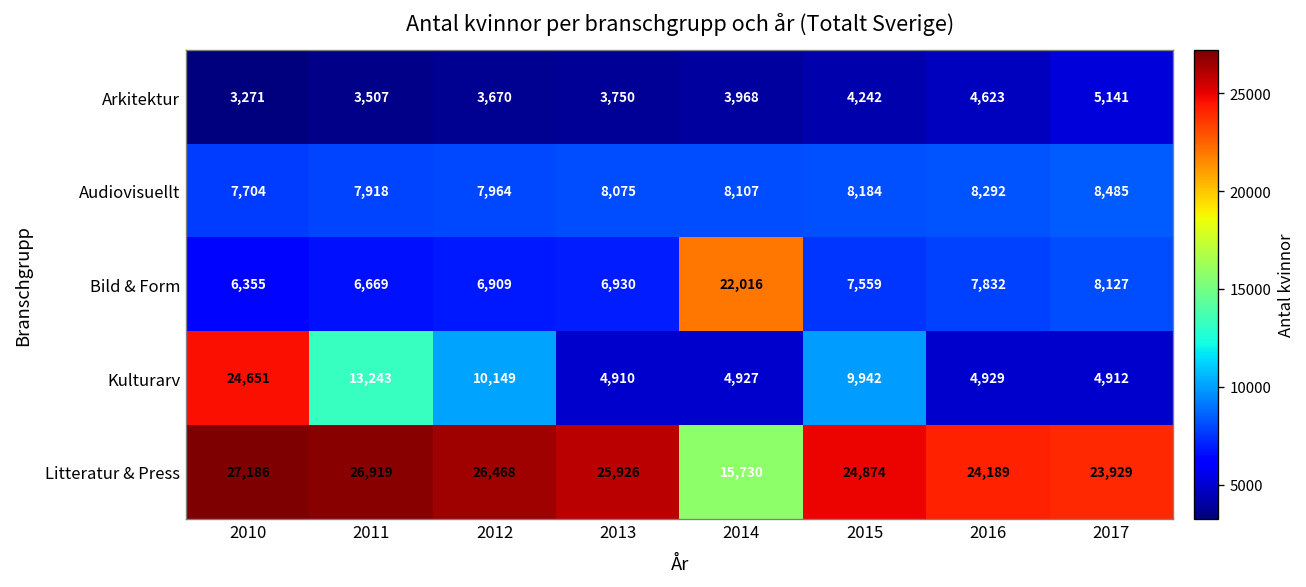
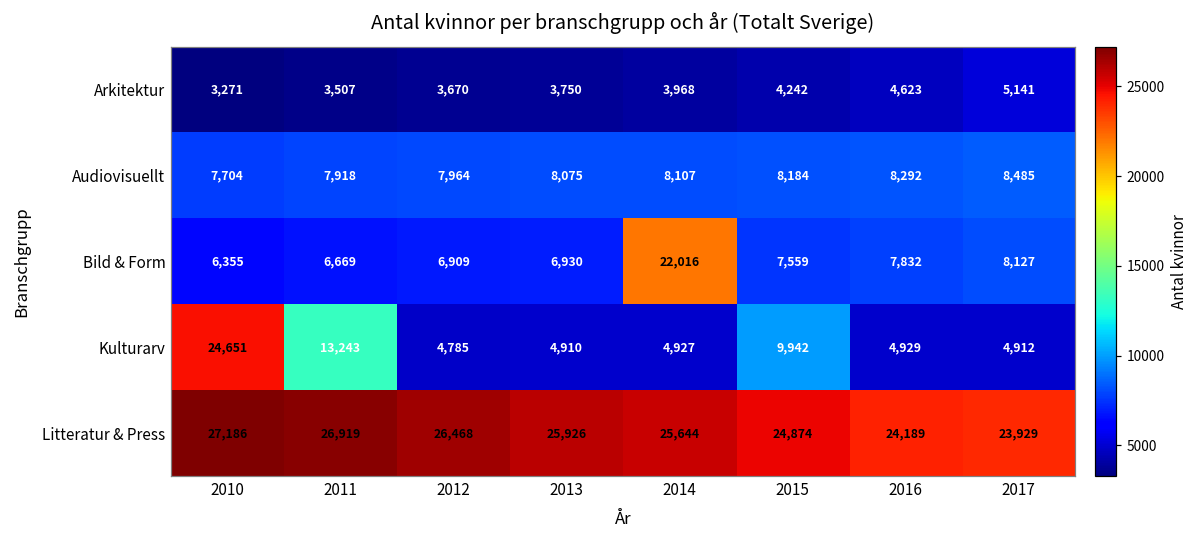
  {
    "Arkitektur": {
      "2010": "3,271",
      "2011": "3,507",
      "2012": "3,670",
      "2013": "3,750",
      "2014": "3,968",
      "2015": "4,242",
      "2016": "4,623",
      "2017": "5,141"
    },
    "Audiovisuellt": {
      "2010": "7,704",
      "2011": "7,918",
      "2012": "7,964",
      "2013": "8,075",
      "2014": "8,107",
      "2015": "8,184",
      "2016": "8,292",
      "2017": "8,485"
    },
    "Bild & Form": {
      "2010": "6,355",
      "2011": "6,669",
      "2012": "6,909",
      "2013": "6,930",
      "2014": "22,016",
      "2015": "7,559",
      "2016": "7,832",
      "2017": "8,127"
    },
    "Kulturarv": {
      "2010": "24,651",
      "2011": "13,243",
-     "2012": "10,149",
+     "2012": "4,785",
      "2013": "4,910",
      "2014": "4,927",
      "2015": "9,942",
      "2016": "4,929",
      "2017": "4,912"
    },
    "Litteratur & Press": {
      "2010": "27,186",
      "2011": "26,919",
      "2012": "26,468",
      "2013": "25,926",
-     "2014": "15,730",
+     "2014": "25,644",
      "2015": "24,874",
      "2016": "24,189",
      "2017": "23,929"
    }
  }
